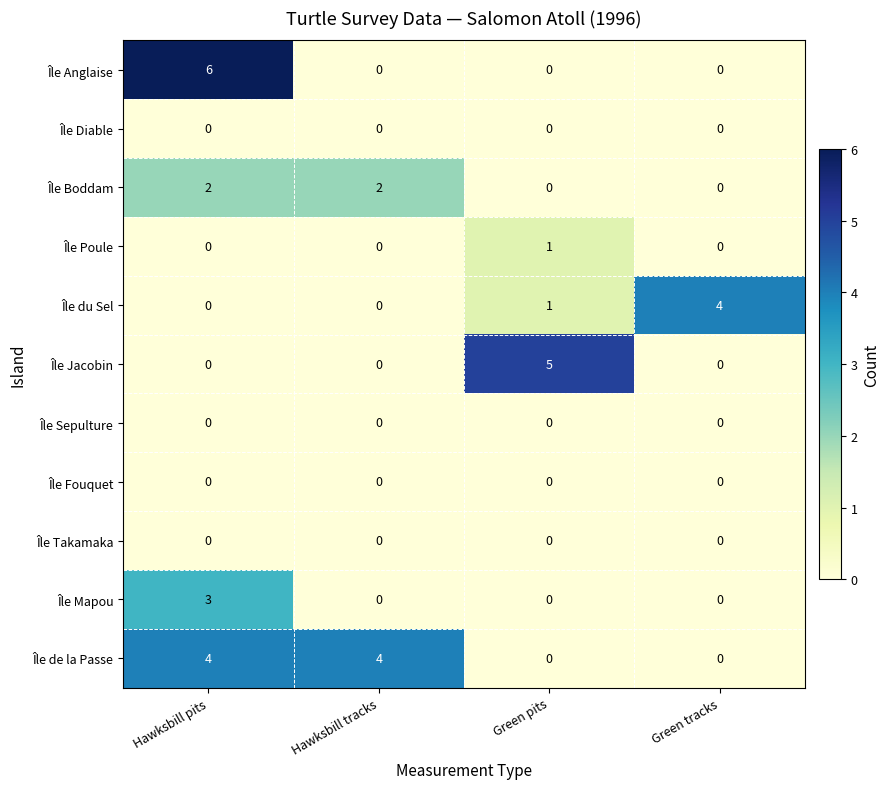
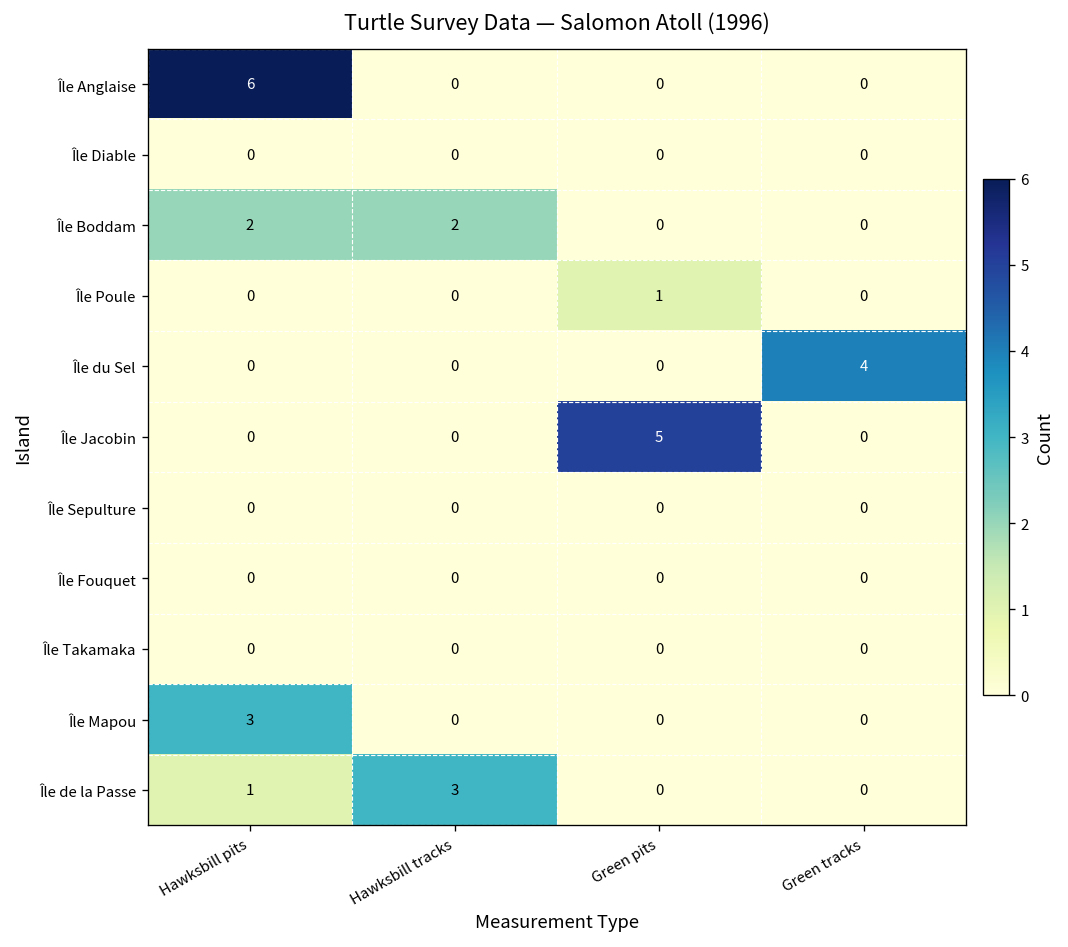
  {
    "Île Anglaise": {
      "Hawksbill pits": 6,
      "Hawksbill tracks": 0,
      "Green pits": 0,
      "Green tracks": 0
    },
    "Île Diable": {
      "Hawksbill pits": 0,
      "Hawksbill tracks": 0,
      "Green pits": 0,
      "Green tracks": 0
    },
    "Île Boddam": {
      "Hawksbill pits": 2,
      "Hawksbill tracks": 2,
      "Green pits": 0,
      "Green tracks": 0
    },
    "Île Poule": {
      "Hawksbill pits": 0,
      "Hawksbill tracks": 0,
      "Green pits": 1,
      "Green tracks": 0
    },
    "Île du Sel": {
      "Hawksbill pits": 0,
      "Hawksbill tracks": 0,
-     "Green pits": 1,
+     "Green pits": 0,
      "Green tracks": 4
    },
    "Île Jacobin": {
      "Hawksbill pits": 0,
      "Hawksbill tracks": 0,
      "Green pits": 5,
      "Green tracks": 0
    },
    "Île Sepulture": {
      "Hawksbill pits": 0,
      "Hawksbill tracks": 0,
      "Green pits": 0,
      "Green tracks": 0
    },
    "Île Fouquet": {
      "Hawksbill pits": 0,
      "Hawksbill tracks": 0,
      "Green pits": 0,
      "Green tracks": 0
    },
    "Île Takamaka": {
      "Hawksbill pits": 0,
      "Hawksbill tracks": 0,
      "Green pits": 0,
      "Green tracks": 0
    },
    "Île Mapou": {
      "Hawksbill pits": 3,
      "Hawksbill tracks": 0,
      "Green pits": 0,
      "Green tracks": 0
    },
    "Île de la Passe": {
-     "Hawksbill pits": 4,
-     "Hawksbill tracks": 4,
+     "Hawksbill pits": 1,
+     "Hawksbill tracks": 3,
      "Green pits": 0,
      "Green tracks": 0
    }
  }
